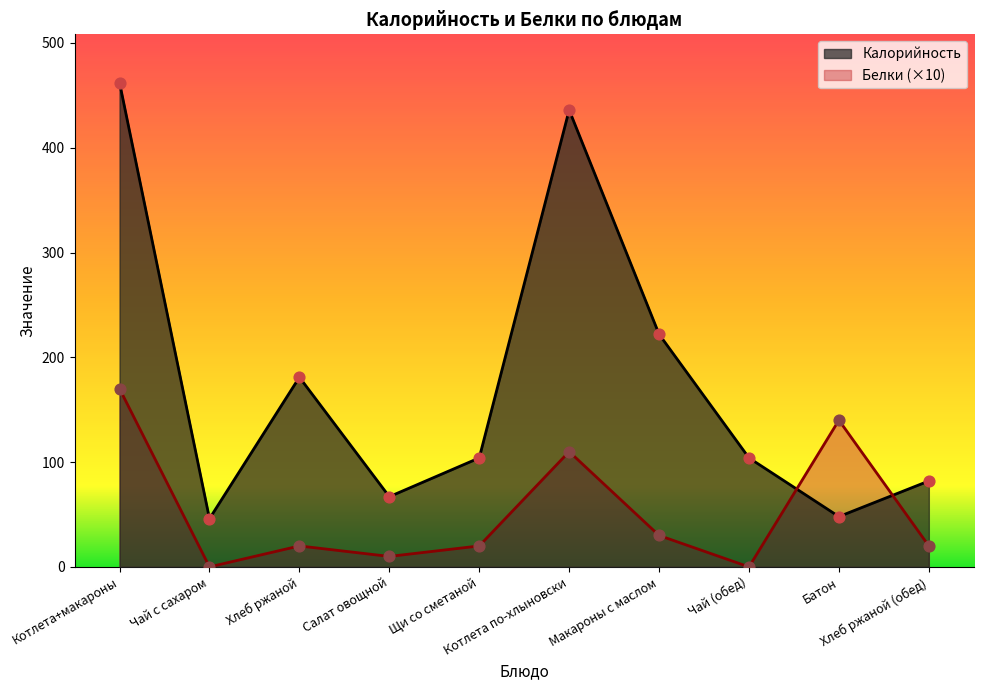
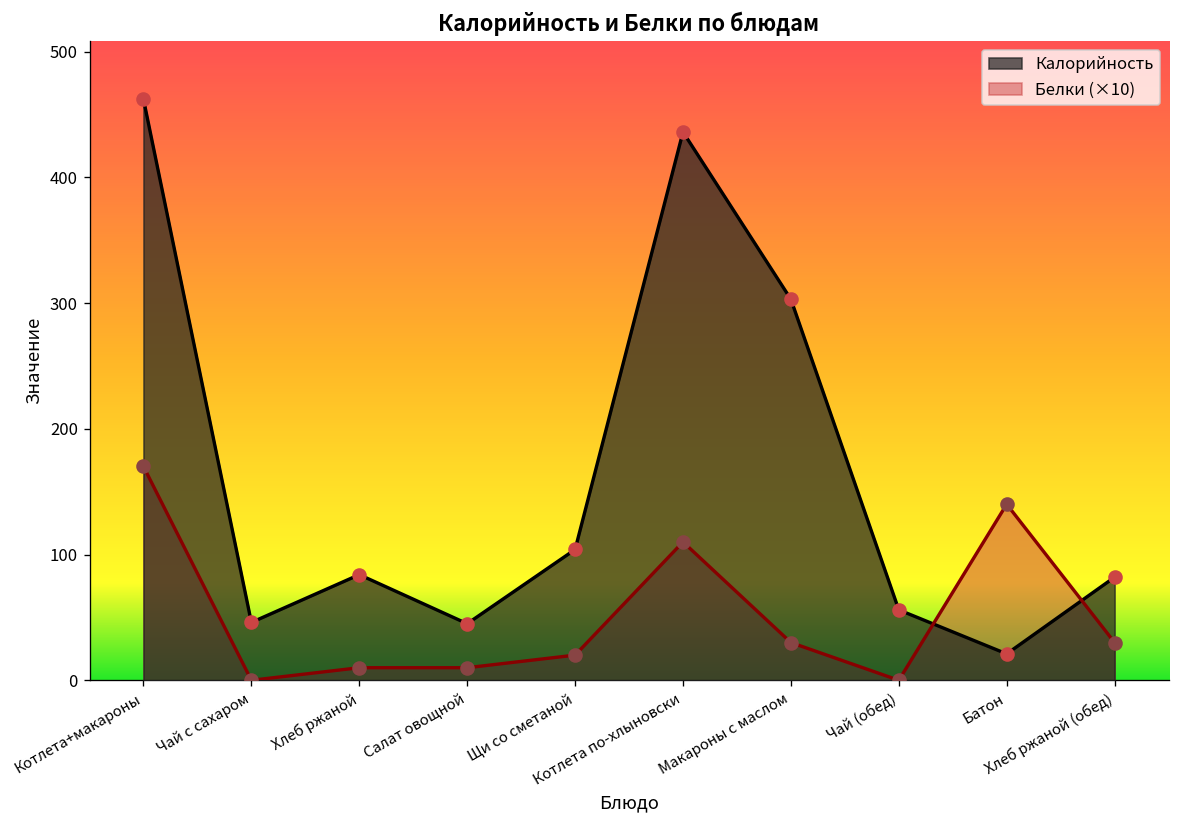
  {
    "Калорийность": {
      "Котлета+макароны": 462,
      "Чай с сахаром": 46,
-     "Хлеб ржаной": 181,
-     "Салат овощной": 67,
+     "Хлеб ржаной": 84,
+     "Салат овощной": 45,
      "Щи со сметаной": 104,
      "Котлета по-хлыновски": 436,
-     "Макароны с маслом": 222,
-     "Чай (обед)": 104,
-     "Батон": 48,
+     "Макароны с маслом": 303,
+     "Чай (обед)": 56,
+     "Батон": 21,
      "Хлеб ржаной (обед)": 82
    },
    "Белки (×10)": {
      "Котлета+макароны": 170,
      "Чай с сахаром": 0,
-     "Хлеб ржаной": 20,
+     "Хлеб ржаной": 10,
      "Салат овощной": 10,
      "Щи со сметаной": 20,
      "Котлета по-хлыновски": 110,
      "Макароны с маслом": 30,
      "Чай (обед)": 0,
      "Батон": 140,
-     "Хлеб ржаной (обед)": 20
+     "Хлеб ржаной (обед)": 30
    }
  }
